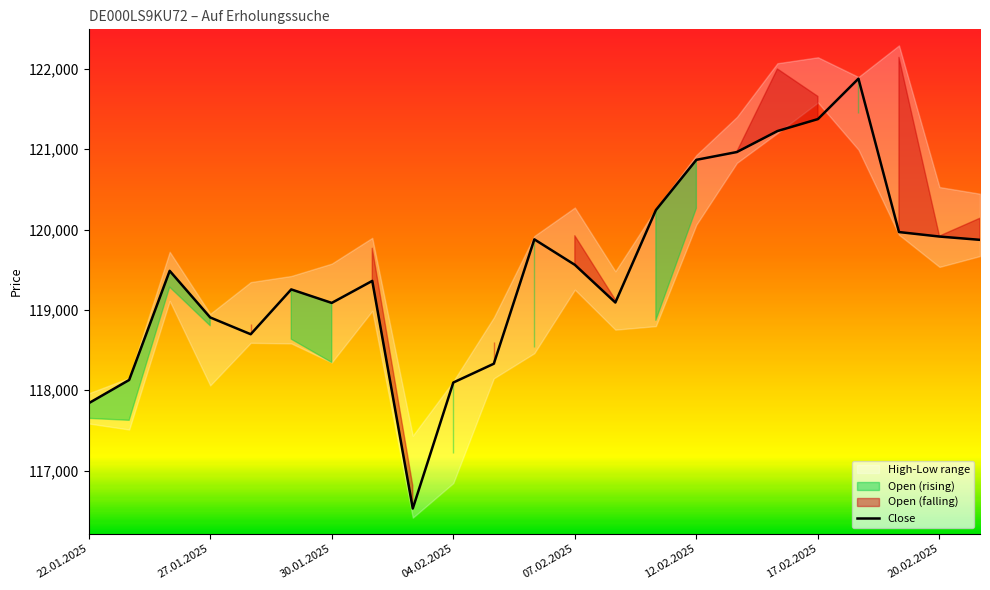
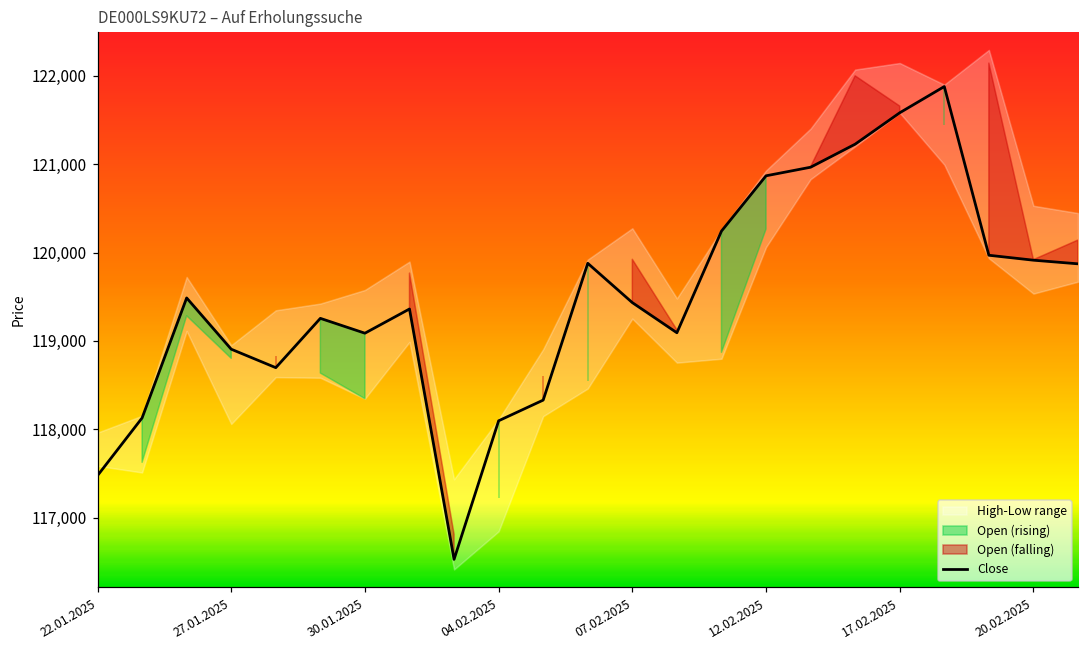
  {
    "Close": {
-     "22.01.2025": "117,800",
+     "22.01.2025": "117,500",
      "27.01.2025": "118,900",
      "30.01.2025": "119,100",
-     "07.02.2025": "119,600",
+     "07.02.2025": "119,400",
      "12.02.2025": "120,900",
-     "17.02.2025": "121,400",
+     "17.02.2025": "121,600",
      "20.02.2025": "119,900"
    }
  }
